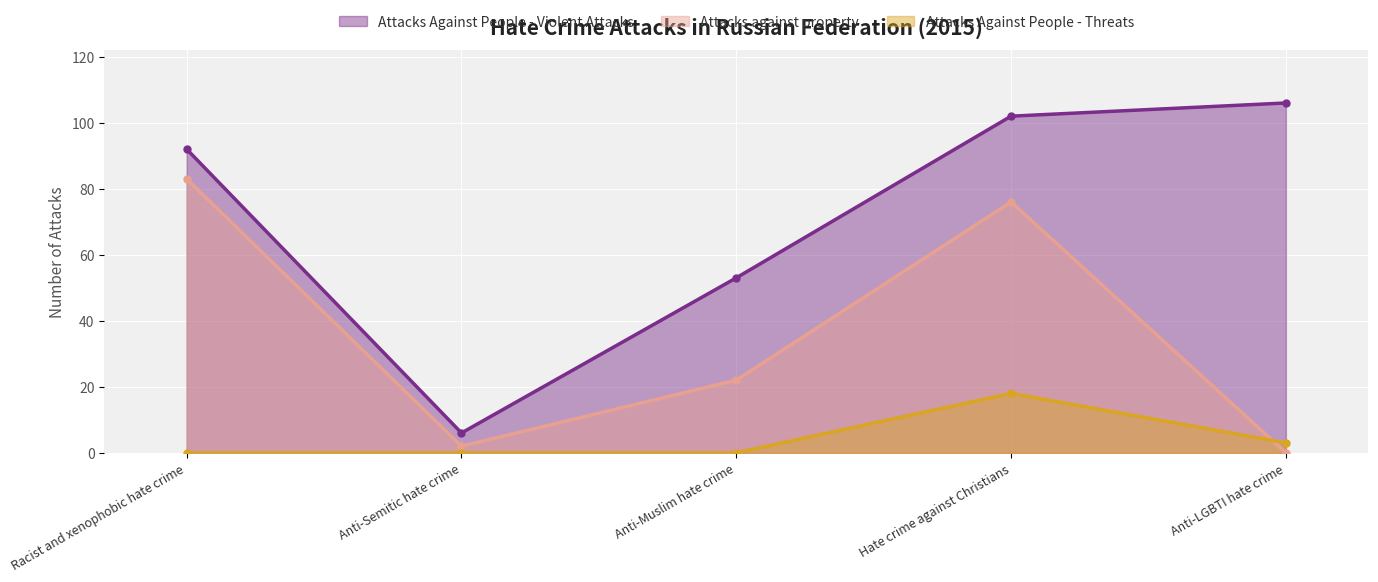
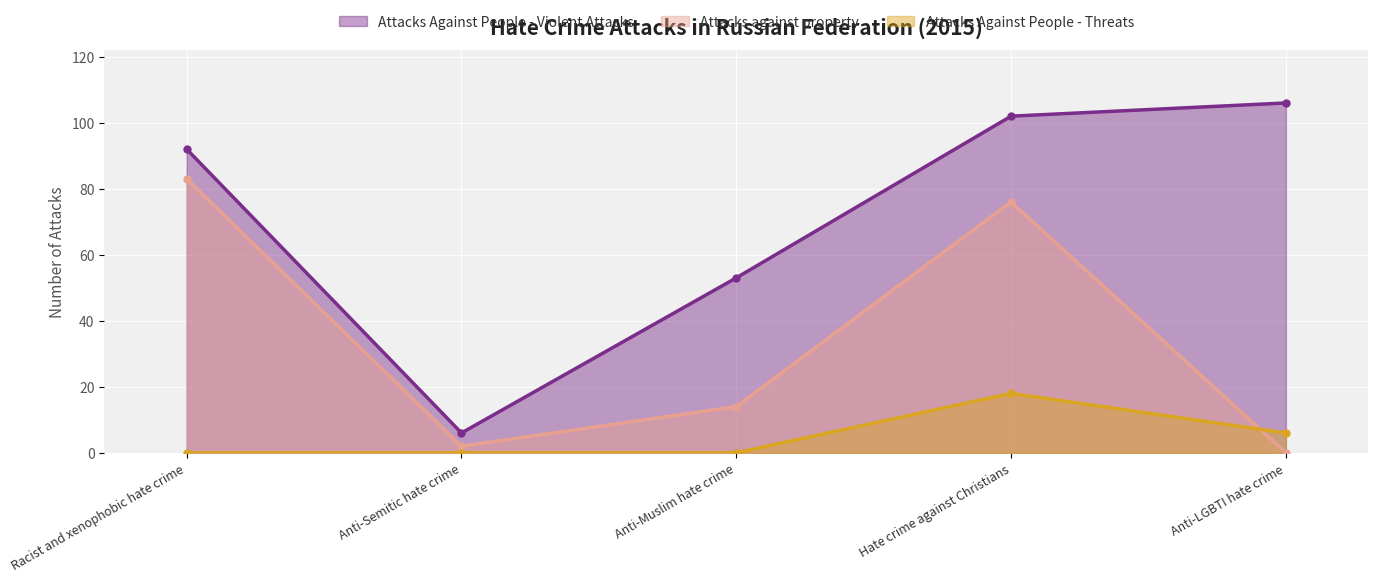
  {
    "Attacks Against People - Violent Attacks": {
      "Racist and xenophobic hate crime": 92,
      "Anti-Semitic hate crime": 6,
      "Anti-Muslim hate crime": 53,
      "Hate crime against Christians": 102,
      "Anti-LGBTI hate crime": 106
    },
    "Attacks against property": {
      "Racist and xenophobic hate crime": 83,
      "Anti-Semitic hate crime": 2,
-     "Anti-Muslim hate crime": 22,
+     "Anti-Muslim hate crime": 14,
      "Hate crime against Christians": 76,
      "Anti-LGBTI hate crime": 0
    },
    "Attacks Against People - Threats": {
      "Racist and xenophobic hate crime": 0,
      "Anti-Semitic hate crime": 0,
      "Anti-Muslim hate crime": 0,
      "Hate crime against Christians": 18,
-     "Anti-LGBTI hate crime": 3
+     "Anti-LGBTI hate crime": 6
    }
  }
